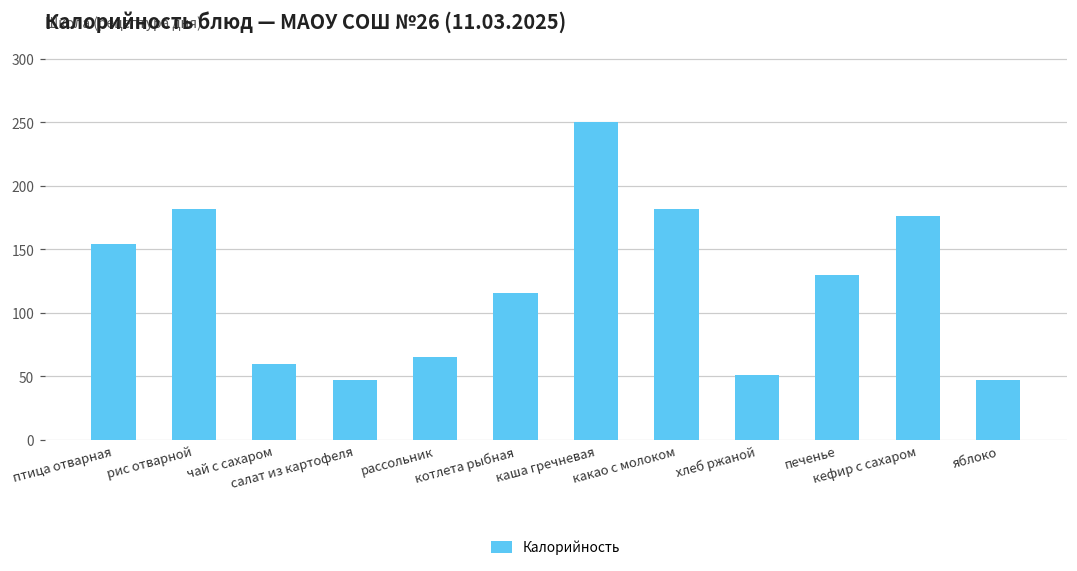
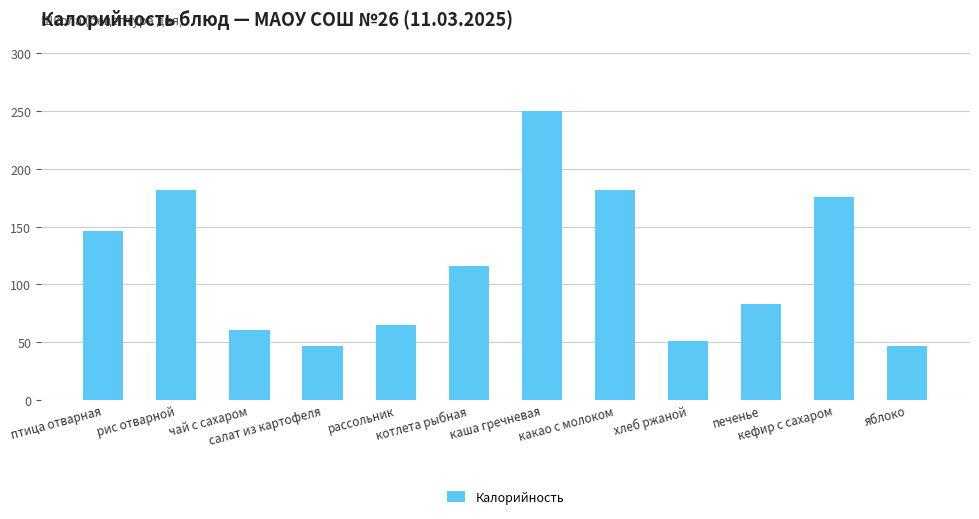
  {
-   "птица отварная": 154,
+   "птица отварная": 146,
    "рис отварной": 182,
    "чай с сахаром": 60,
    "салат из картофеля": 47,
    "рассольник": 65,
    "котлета рыбная": 116,
    "каша гречневая": 250,
    "какао с молоком": 182,
    "хлеб ржаной": 51,
-   "печенье": 130,
+   "печенье": 83,
    "кефир с сахаром": 176,
    "яблоко": 47
  }
